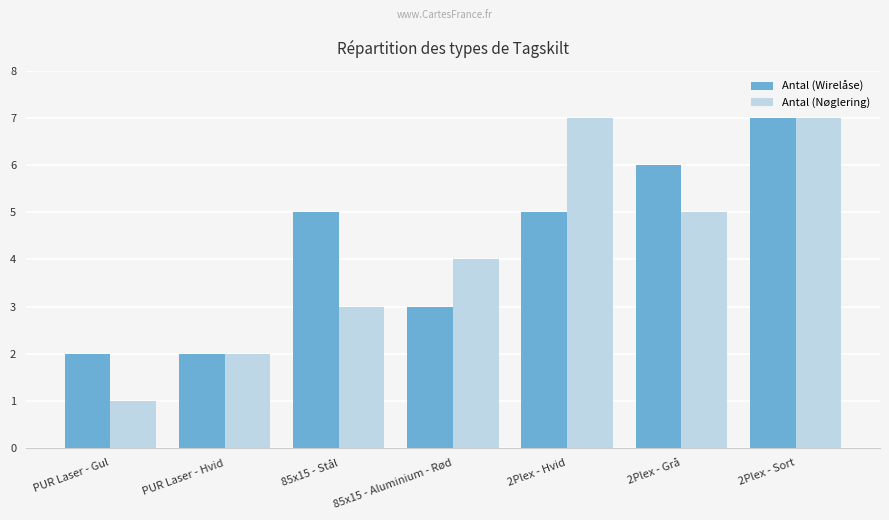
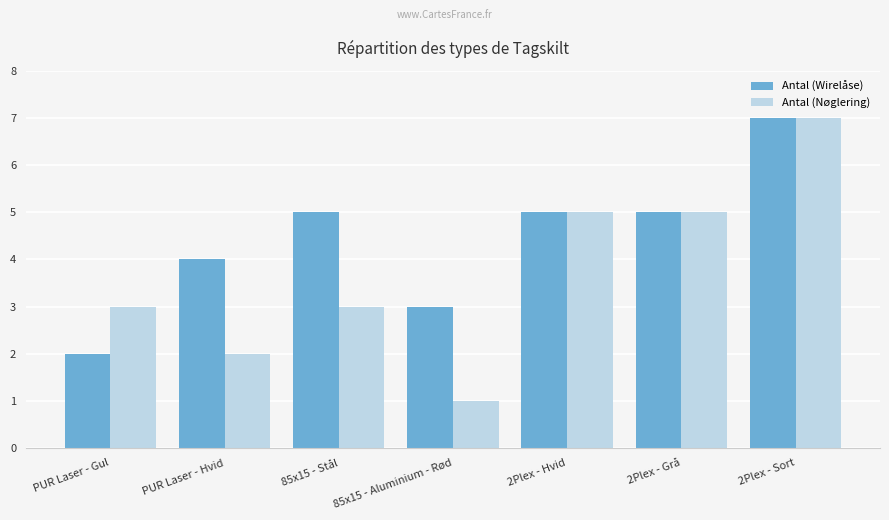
  {
    "Antal (Wirelåse)": {
      "PUR Laser - Gul": 2,
-     "PUR Laser - Hvid": 2,
+     "PUR Laser - Hvid": 4,
      "85x15 - Stål": 5,
      "85x15 - Aluminium - Rød": 3,
      "2Plex - Hvid": 5,
-     "2Plex - Grå": 6,
+     "2Plex - Grå": 5,
      "2Plex - Sort": 7
    },
    "Antal (Nøglering)": {
-     "PUR Laser - Gul": 1,
+     "PUR Laser - Gul": 3,
      "PUR Laser - Hvid": 2,
      "85x15 - Stål": 3,
-     "85x15 - Aluminium - Rød": 4,
-     "2Plex - Hvid": 7,
+     "85x15 - Aluminium - Rød": 1,
+     "2Plex - Hvid": 5,
      "2Plex - Grå": 5,
      "2Plex - Sort": 7
    }
  }
